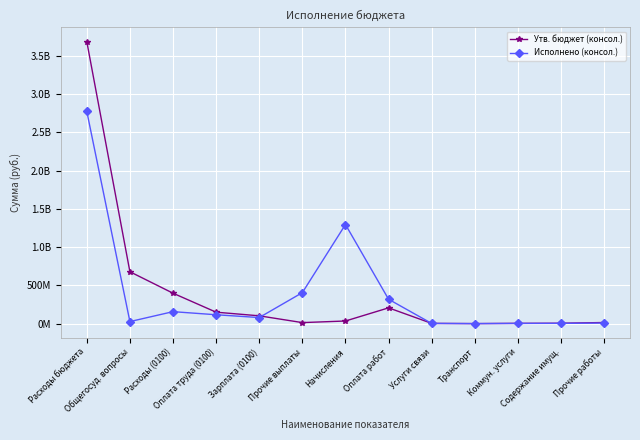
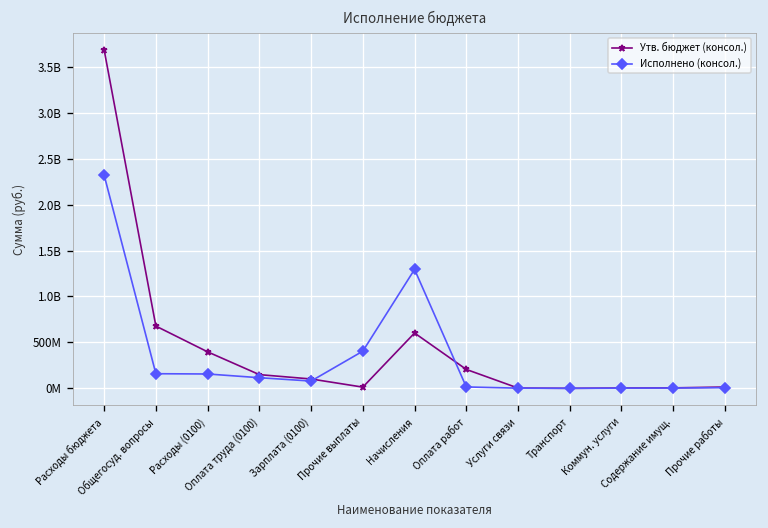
  {
    "Утв. бюджет (консол.)": {
      "Расходы бюджета": 3700000000,
      "Общегосуд. вопросы": 700000000,
      "Расходы (0100)": 400000000,
      "Оплата труда (0100)": 100000000,
      "Прочие выплаты": 0,
-     "Начисления": 0,
+     "Начисления": 600000000,
      "Оплата работ": 200000000
    },
    "Исполнено (консол.)": {
-     "Расходы бюджета": 2800000000,
-     "Общегосуд. вопросы": 0,
+     "Расходы бюджета": 2300000000,
+     "Общегосуд. вопросы": 200000000,
      "Расходы (0100)": 200000000,
      "Оплата труда (0100)": 100000000,
      "Прочие выплаты": 400000000,
      "Начисления": 1300000000,
-     "Оплата работ": 300000000
+     "Оплата работ": 0
    }
  }
